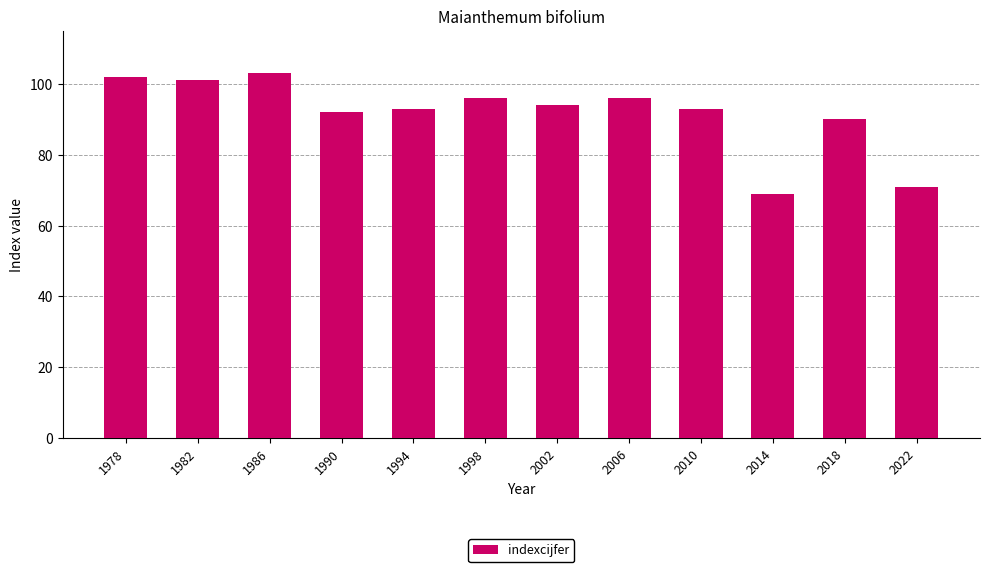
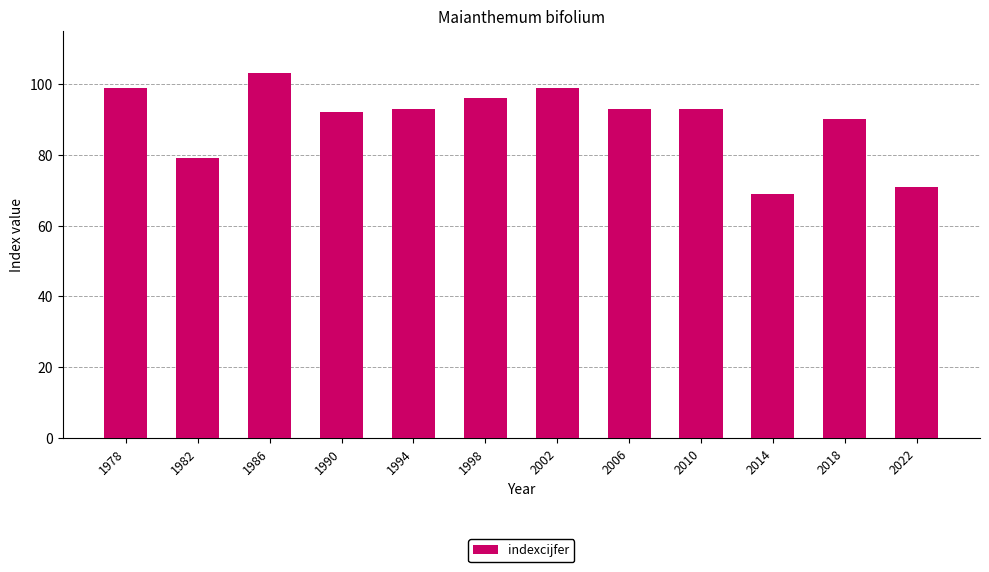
  {
-   "1978": 102,
-   "1982": 101,
+   "1978": 99,
+   "1982": 79,
    "1986": 103,
    "1990": 92,
    "1994": 93,
    "1998": 96,
-   "2002": 94,
-   "2006": 96,
+   "2002": 99,
+   "2006": 93,
    "2010": 93,
    "2014": 69,
    "2018": 90,
    "2022": 71
  }
